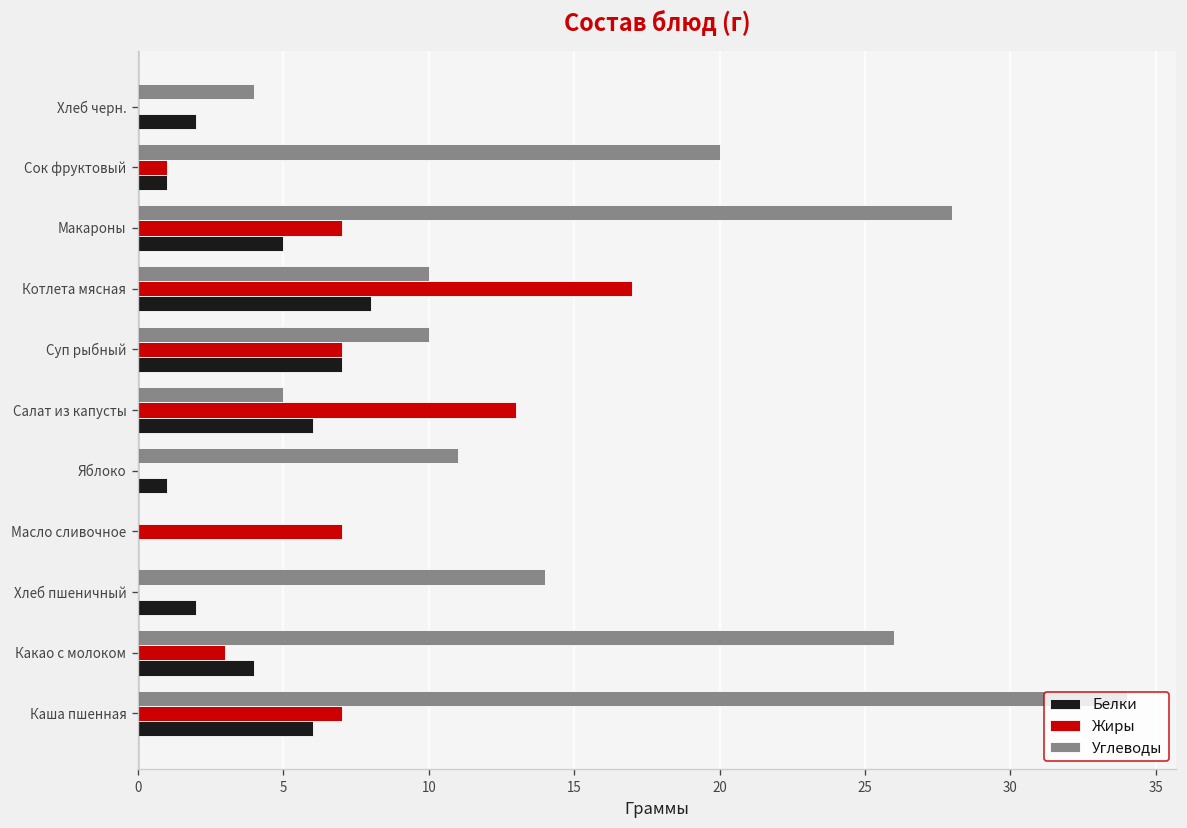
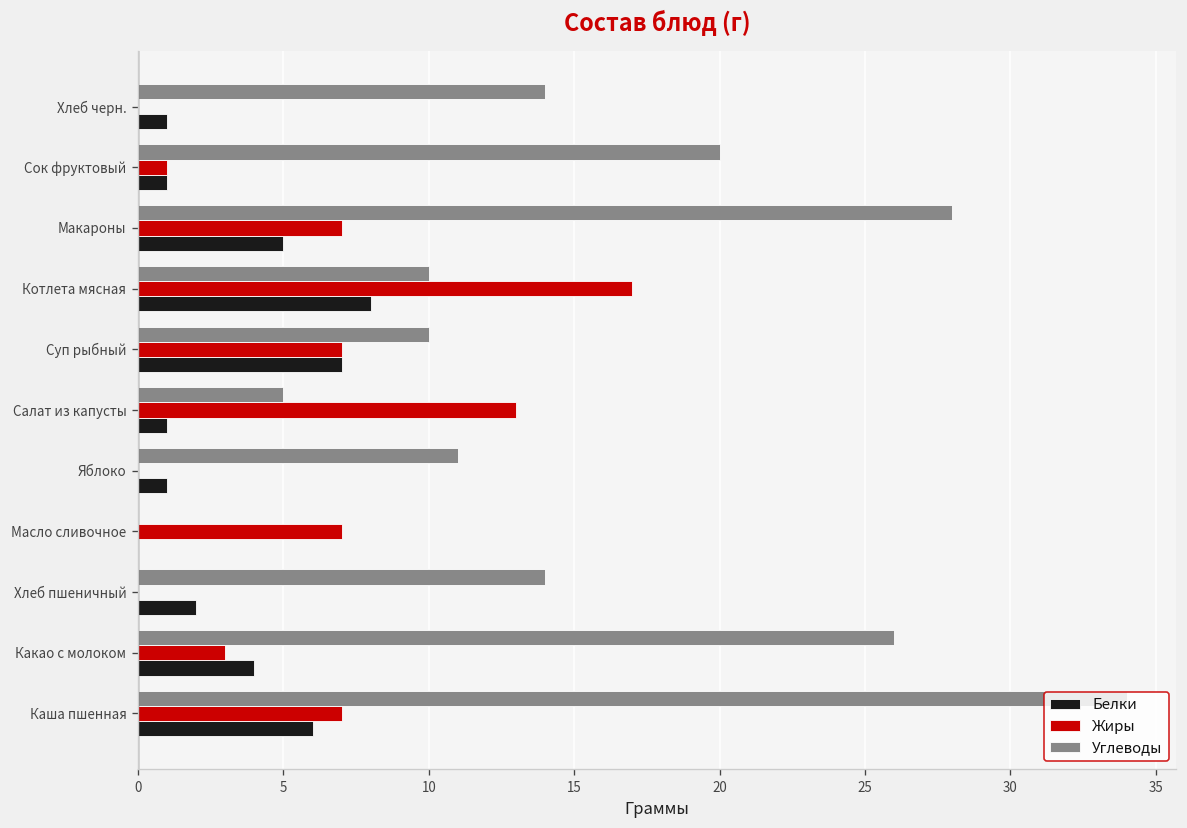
  {
    "Белки": {
-     "Хлеб черн.": 2,
+     "Хлеб черн.": 1,
      "Сок фруктовый": 1,
      "Макароны": 5,
      "Котлета мясная": 8,
      "Суп рыбный": 7,
-     "Салат из капусты": 6,
+     "Салат из капусты": 1,
      "Яблоко": 1,
      "Масло сливочное": 0,
      "Хлеб пшеничный": 2,
      "Какао с молоком": 4,
      "Каша пшенная": 6
    },
    "Жиры": {
      "Хлеб черн.": 0,
      "Сок фруктовый": 1,
      "Макароны": 7,
      "Котлета мясная": 17,
      "Суп рыбный": 7,
      "Салат из капусты": 13,
      "Яблоко": 0,
      "Масло сливочное": 7,
      "Хлеб пшеничный": 0,
      "Какао с молоком": 3,
      "Каша пшенная": 7
    },
    "Углеводы": {
-     "Хлеб черн.": 4,
+     "Хлеб черн.": 14,
      "Сок фруктовый": 20,
      "Макароны": 28,
      "Котлета мясная": 10,
      "Суп рыбный": 10,
      "Салат из капусты": 5,
      "Яблоко": 11,
      "Масло сливочное": 0,
      "Хлеб пшеничный": 14,
      "Какао с молоком": 26
    }
  }
